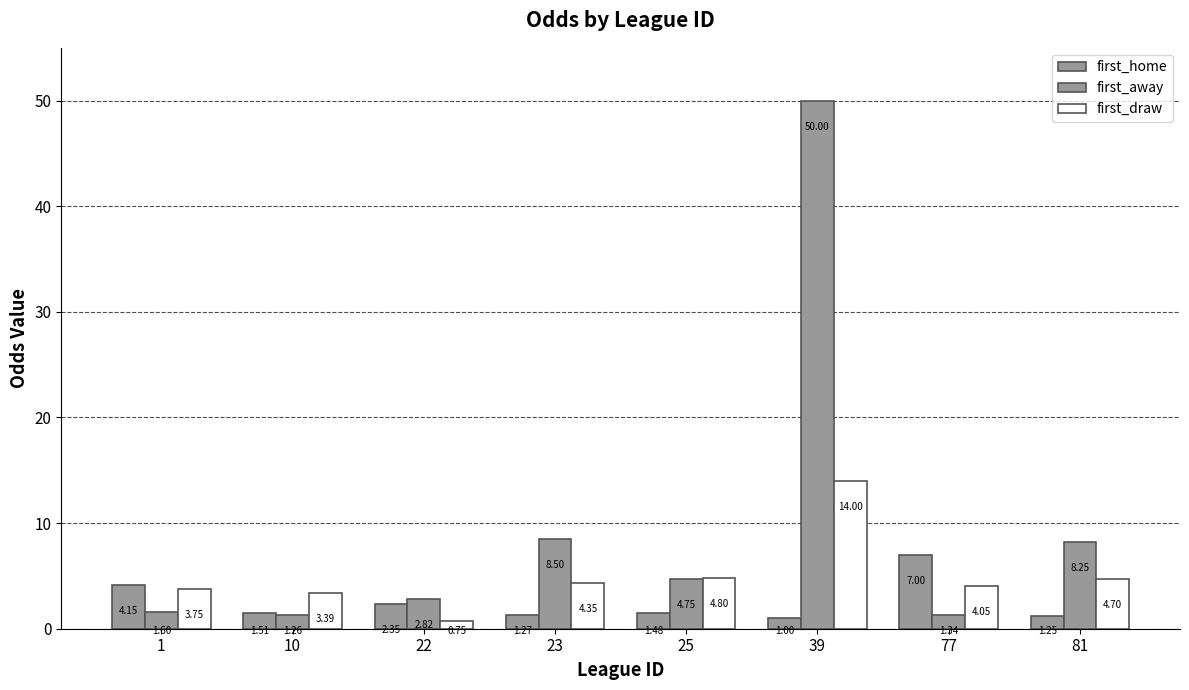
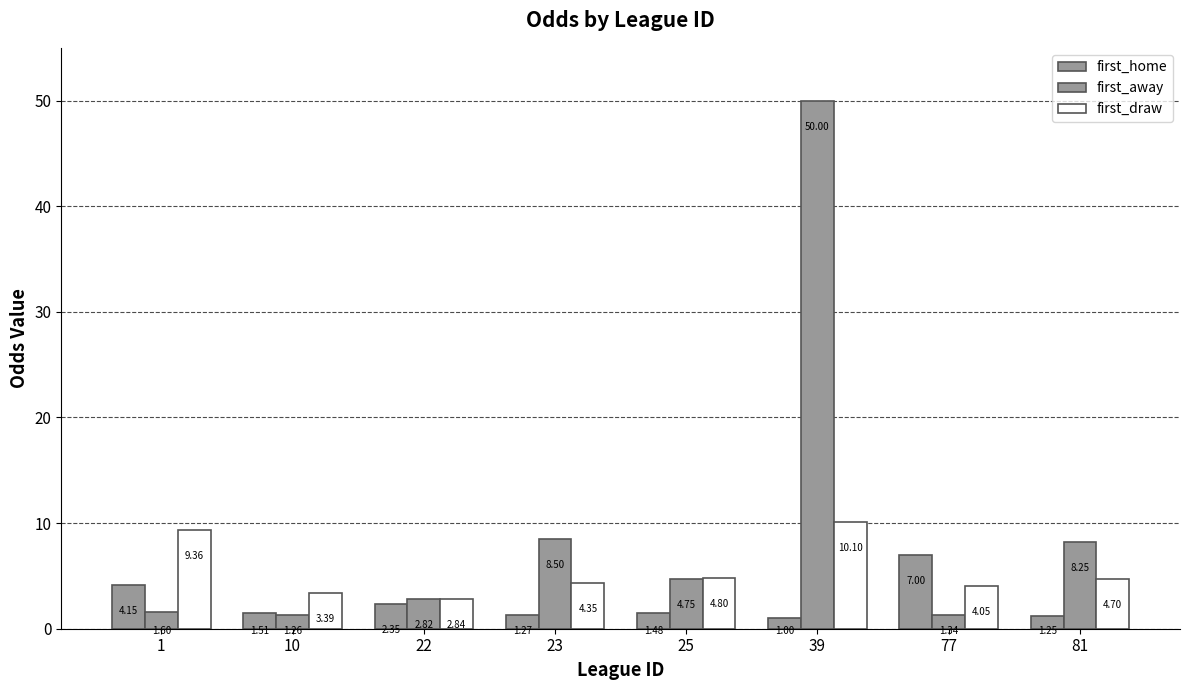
  {
    "first_draw": {
-     "1": 3.75,
+     "1": 9.36,
      "10": 3.39,
-     "22": 0.75,
+     "22": 2.84,
      "23": 4.35,
      "25": 4.80,
-     "39": 14.00,
+     "39": 10.10,
      "77": 4.05,
      "81": 4.70
    }
  }
